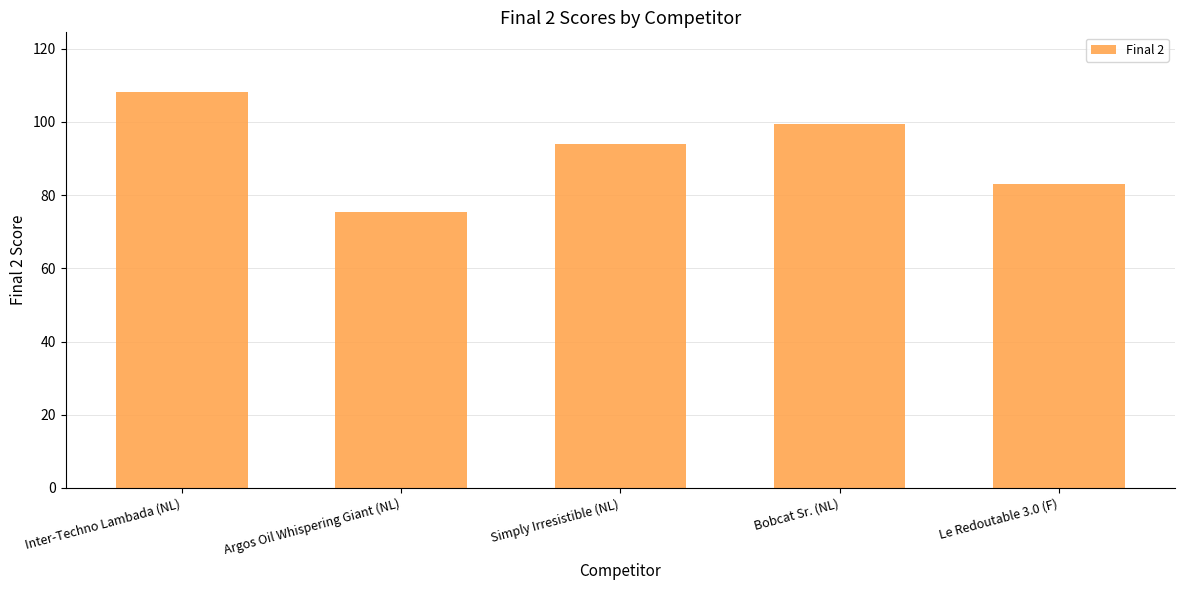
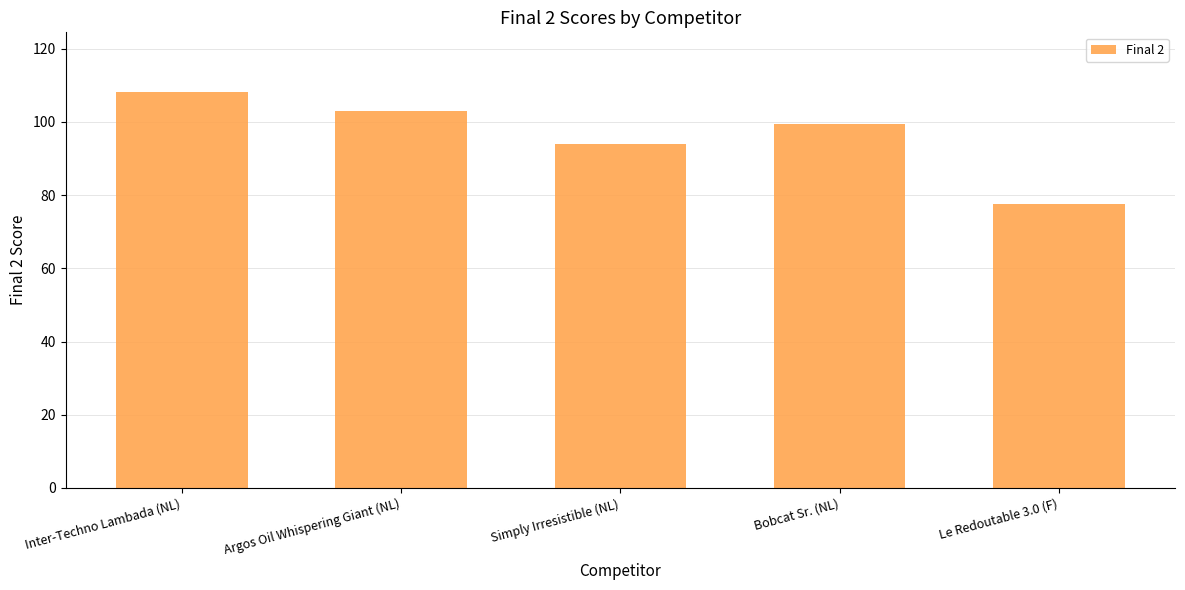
  {
    "Inter-Techno Lambada (NL)": 108,
-   "Argos Oil Whispering Giant (NL)": 75,
+   "Argos Oil Whispering Giant (NL)": 103,
    "Simply Irresistible (NL)": 94,
    "Bobcat Sr. (NL)": 99,
-   "Le Redoutable 3.0 (F)": 83
+   "Le Redoutable 3.0 (F)": 77
  }
